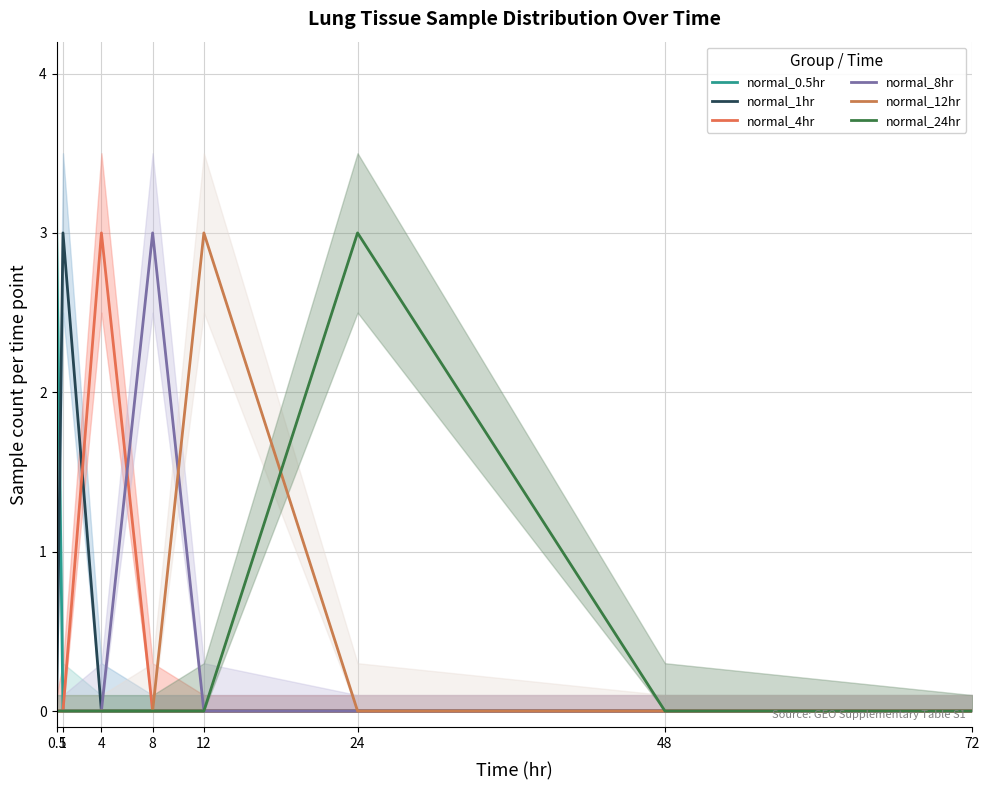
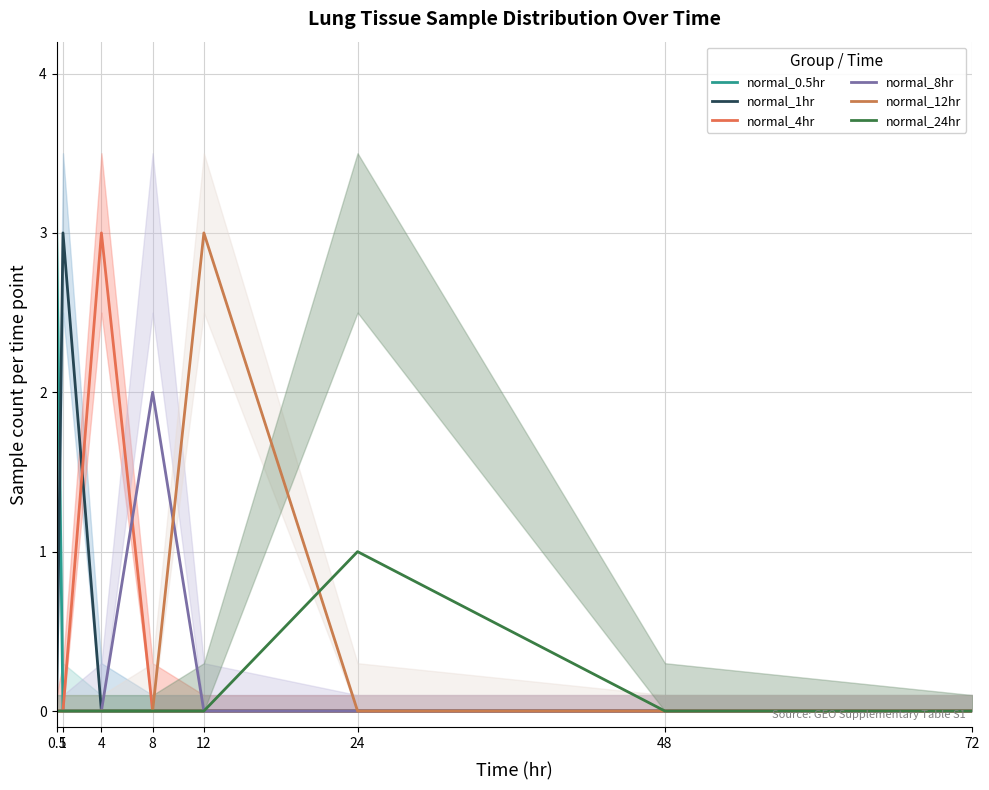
  {
    "normal_8hr": {
-     "8": 3
+     "8": 2
    },
    "normal_24hr": {
-     "24": 3
+     "24": 1
    }
  }
